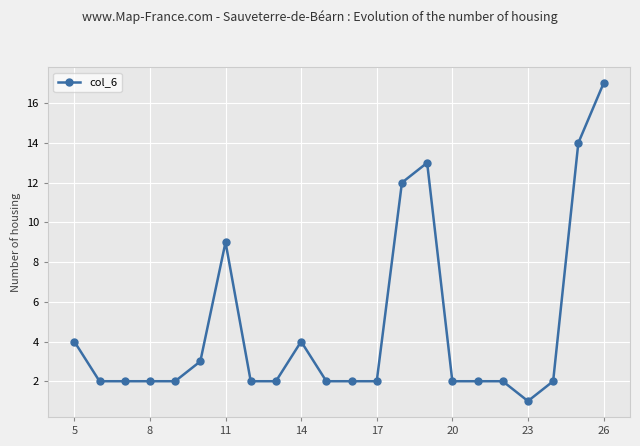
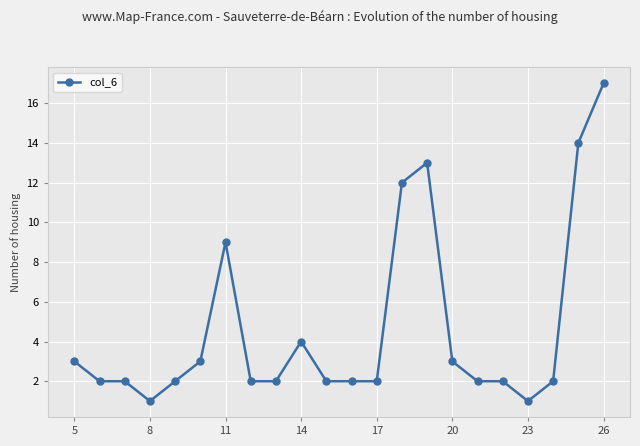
  {
-   "5": 4,
-   "8": 2,
+   "5": 3,
+   "8": 1,
    "11": 9,
    "14": 4,
    "17": 2,
-   "20": 2,
+   "20": 3,
    "23": 1,
    "26": 17
  }
